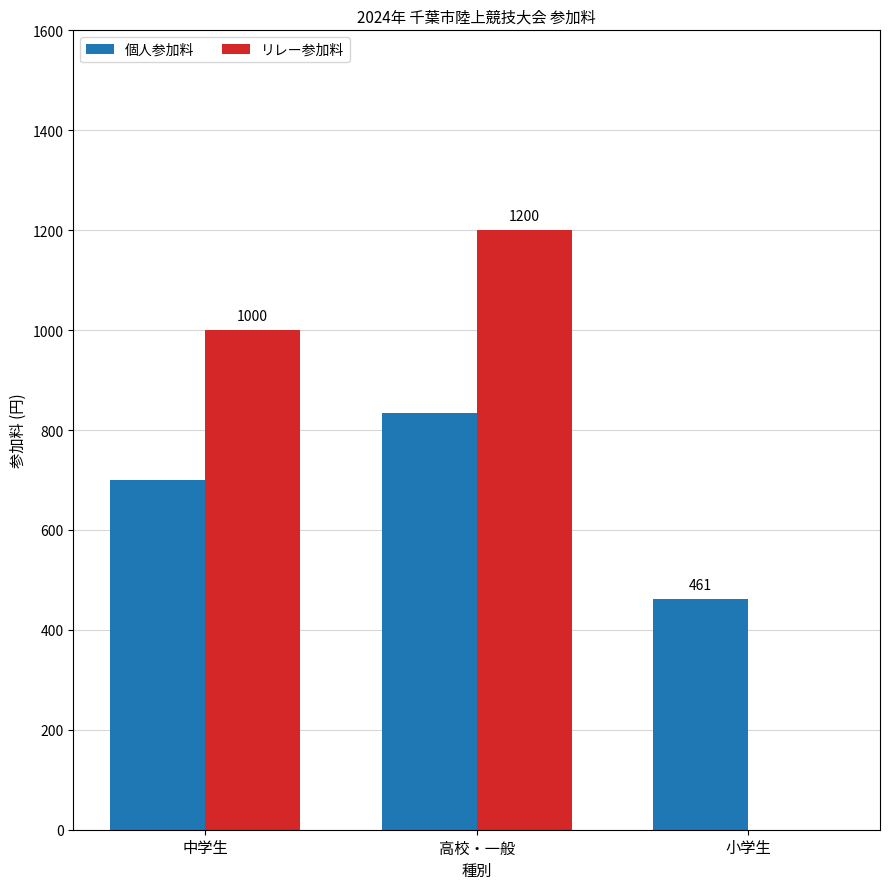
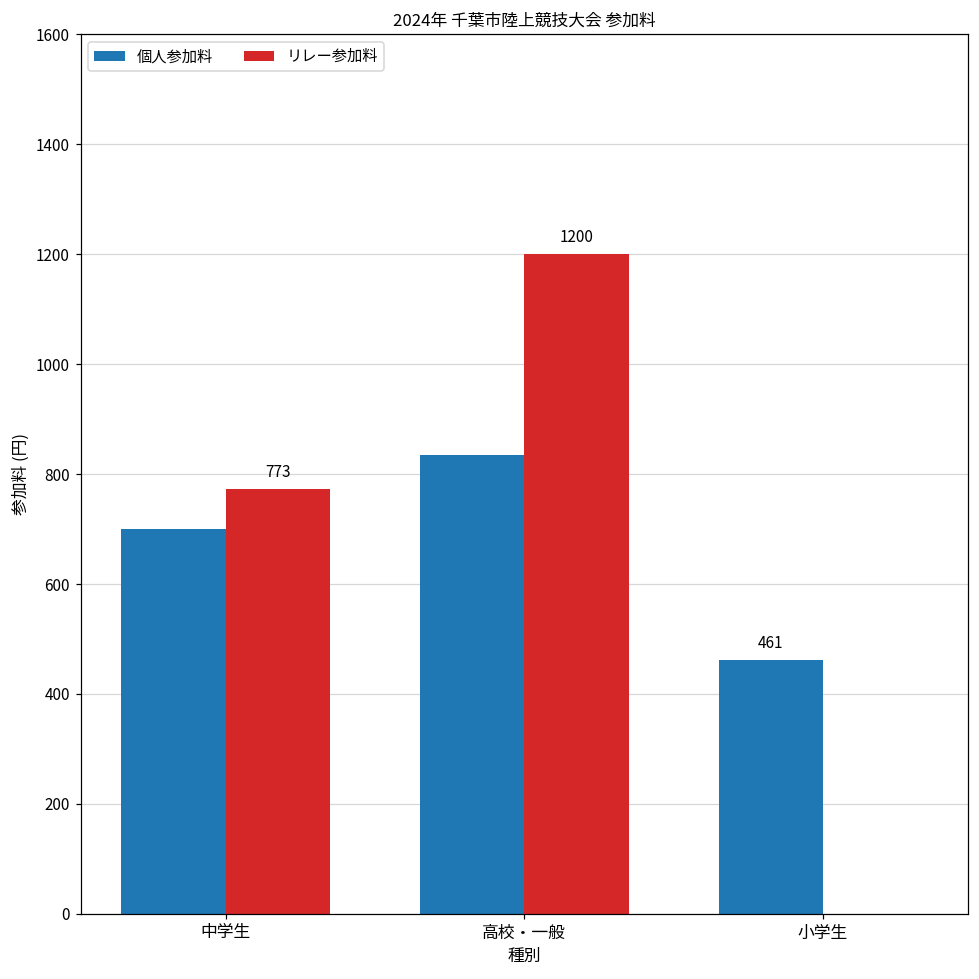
  {
    "個人参加料": {
      "小学生": 461
    },
    "リレー参加料": {
-     "中学生": 1000,
+     "中学生": 773,
      "高校・一般": 1200
    }
  }
